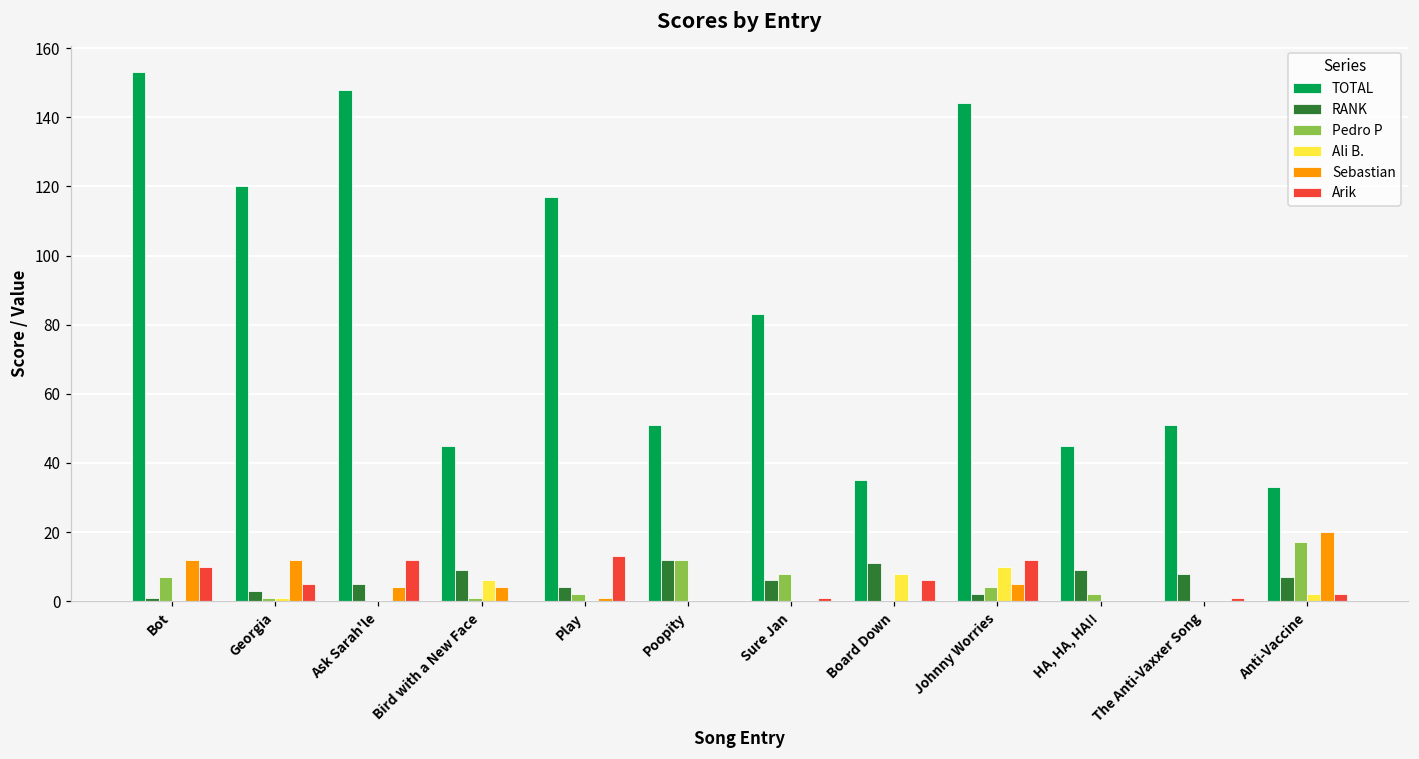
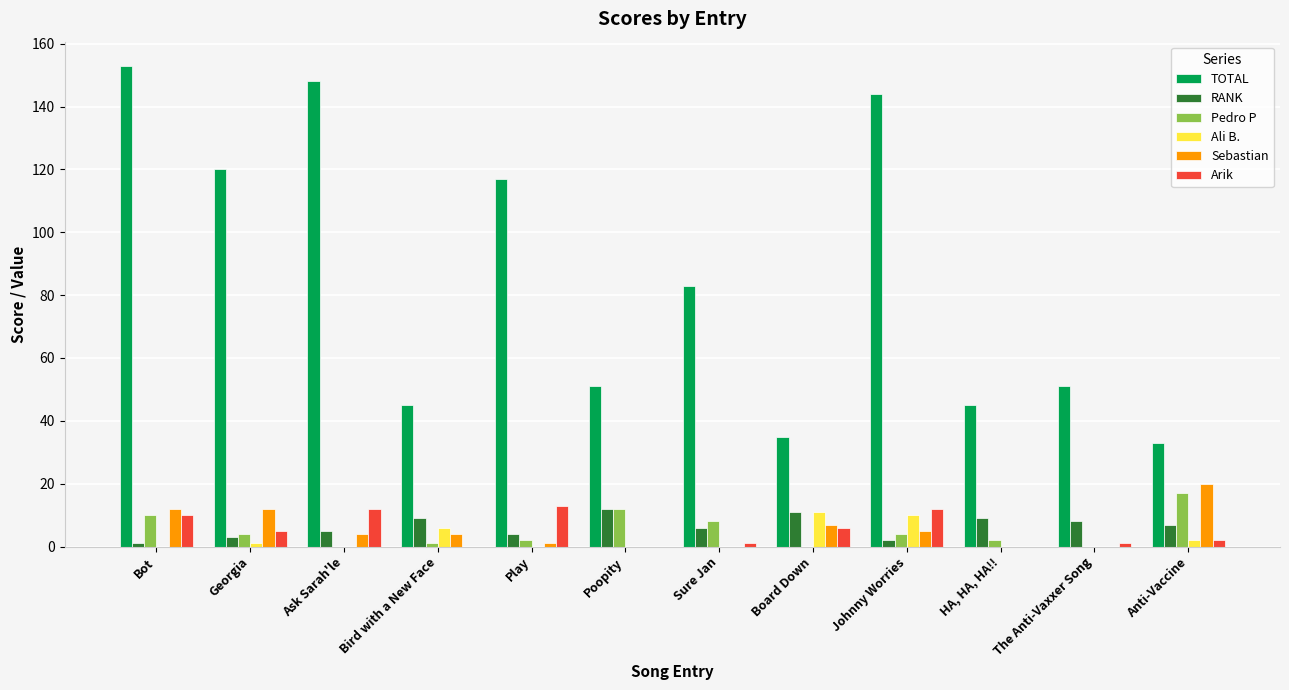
  {
    "TOTAL": {
      "Bot": 153,
      "Georgia": 120,
      "Ask Sarah'le": 148,
      "Bird with a New Face": 45,
      "Play": 117,
      "Poopity": 51,
      "Sure Jan": 83,
      "Board Down": 35,
      "Johnny Worries": 144,
      "HA, HA, HA!!": 45,
      "The Anti-Vaxxer Song": 51,
      "Anti-Vaccine": 33
    },
    "RANK": {
      "Bot": 1,
      "Georgia": 3,
      "Ask Sarah'le": 5,
      "Bird with a New Face": 9,
      "Play": 4,
      "Poopity": 12,
      "Sure Jan": 6,
      "Board Down": 11,
      "Johnny Worries": 2,
      "HA, HA, HA!!": 9,
      "The Anti-Vaxxer Song": 8,
      "Anti-Vaccine": 7
    },
    "Pedro P": {
-     "Bot": 7,
-     "Georgia": 1,
+     "Bot": 10,
+     "Georgia": 4,
      "Ask Sarah'le": 0,
      "Bird with a New Face": 1,
      "Play": 2,
      "Poopity": 12,
      "Sure Jan": 8,
      "Board Down": 0,
      "Johnny Worries": 4,
      "HA, HA, HA!!": 2,
      "The Anti-Vaxxer Song": 0,
      "Anti-Vaccine": 17
    },
    "Ali B.": {
      "Bot": 0,
      "Georgia": 1,
      "Ask Sarah'le": 0,
      "Bird with a New Face": 6,
      "Play": 0,
      "Poopity": 0,
      "Sure Jan": 0,
-     "Board Down": 8,
+     "Board Down": 11,
      "Johnny Worries": 10,
      "HA, HA, HA!!": 0,
      "The Anti-Vaxxer Song": 0,
      "Anti-Vaccine": 2
    },
    "Sebastian": {
      "Bot": 12,
      "Georgia": 12,
      "Ask Sarah'le": 4,
      "Bird with a New Face": 4,
      "Play": 1,
      "Poopity": 0,
      "Sure Jan": 0,
-     "Board Down": 0,
+     "Board Down": 7,
      "Johnny Worries": 5,
      "HA, HA, HA!!": 0,
      "The Anti-Vaxxer Song": 0,
      "Anti-Vaccine": 20
    },
    "Arik": {
      "Bot": 10,
      "Georgia": 5,
      "Ask Sarah'le": 12,
      "Bird with a New Face": 0,
      "Play": 13,
      "Poopity": 0,
      "Sure Jan": 1,
      "Board Down": 6,
      "Johnny Worries": 12,
      "HA, HA, HA!!": 0,
      "The Anti-Vaxxer Song": 1,
      "Anti-Vaccine": 2
    }
  }
